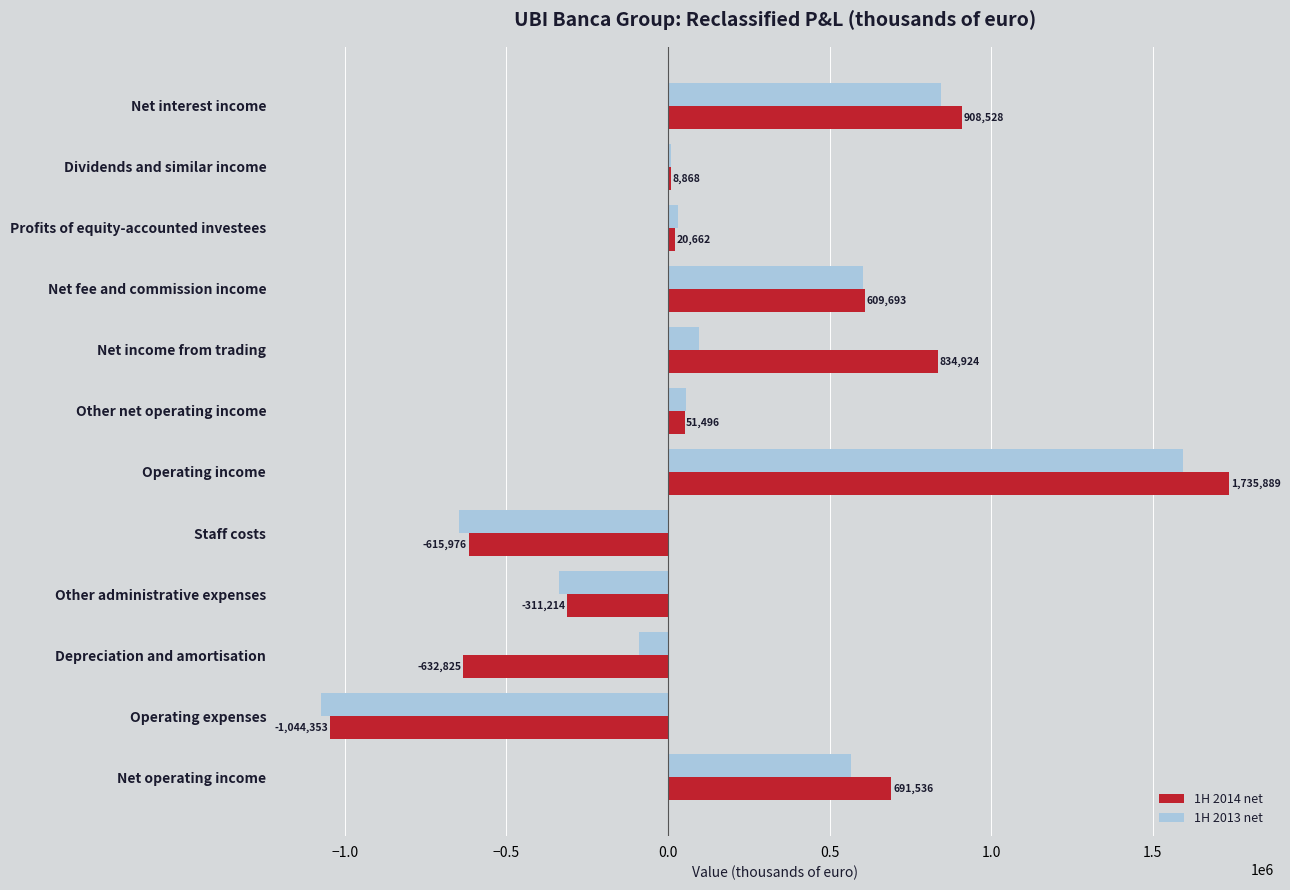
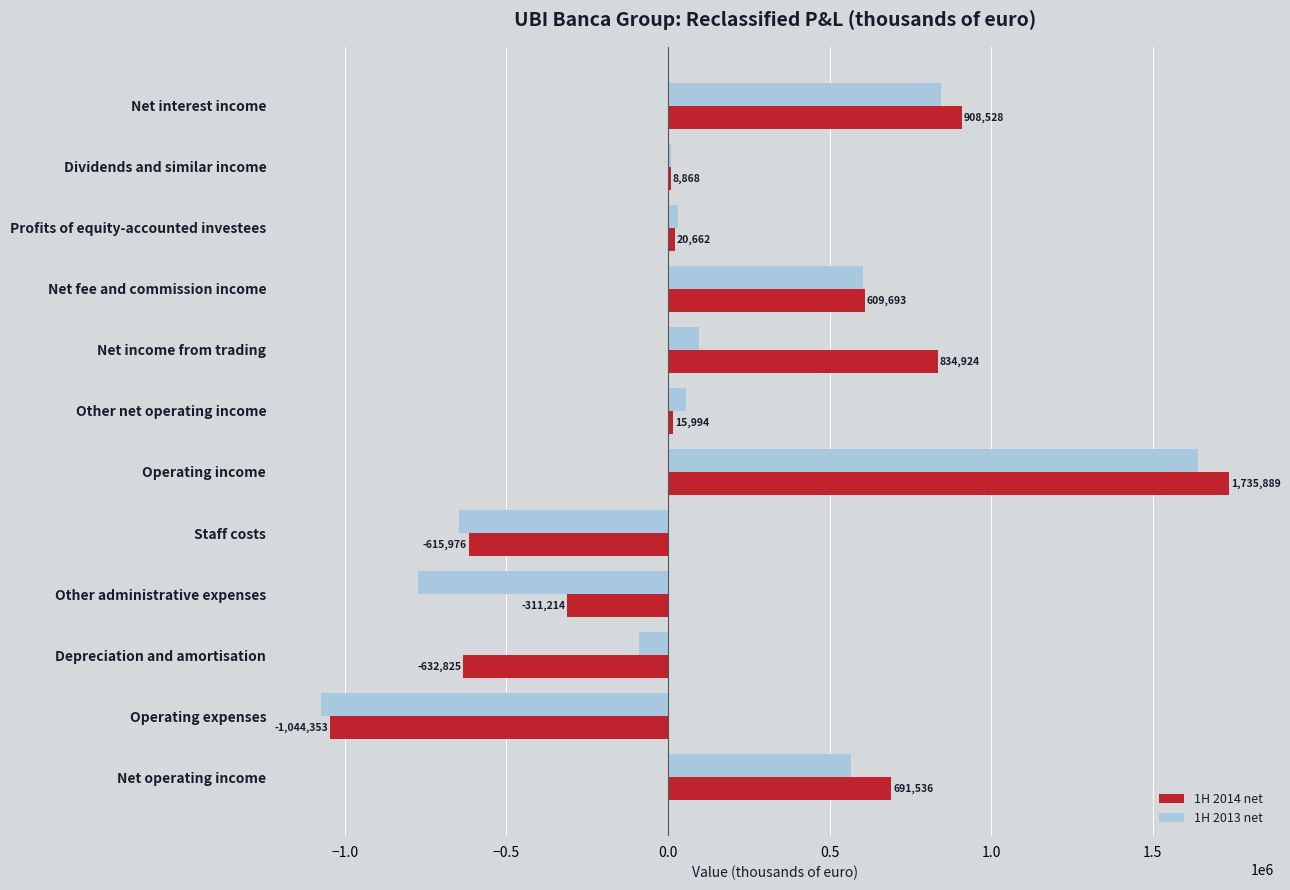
  {
    "1H 2014 net": {
      "Net interest income": "908,528",
      "Dividends and similar income": "8,868",
      "Profits of equity-accounted investees": "20,662",
      "Net fee and commission income": "609,693",
      "Net income from trading": "834,924",
-     "Other net operating income": "51,496",
+     "Other net operating income": "15,994",
      "Operating income": "1,735,889",
      "Staff costs": "-615,976",
      "Other administrative expenses": "-311,214",
      "Depreciation and amortisation": "-632,825",
      "Operating expenses": "-1,044,353",
      "Net operating income": "691,536"
    },
    "1H 2013 net": {
      "Net interest income": "850000",
      "Dividends and similar income": "10000",
      "Profits of equity-accounted investees": "30000",
      "Net fee and commission income": "600000",
      "Net income from trading": "100000",
      "Other net operating income": "60000",
-     "Operating income": "1590000",
+     "Operating income": "1640000",
      "Staff costs": "-650000",
-     "Other administrative expenses": "-340000",
+     "Other administrative expenses": "-770000",
      "Depreciation and amortisation": "-90000",
      "Operating expenses": "-1070000",
      "Net operating income": "570000"
    }
  }
